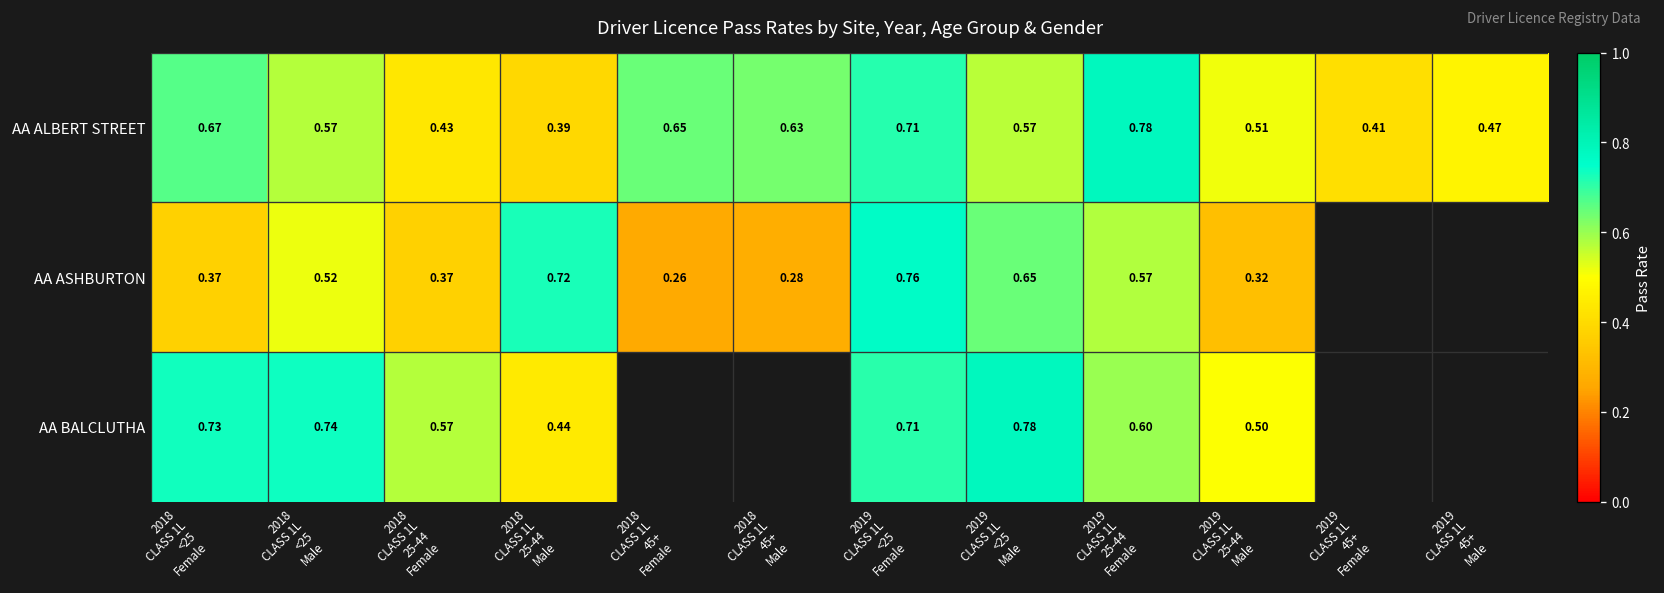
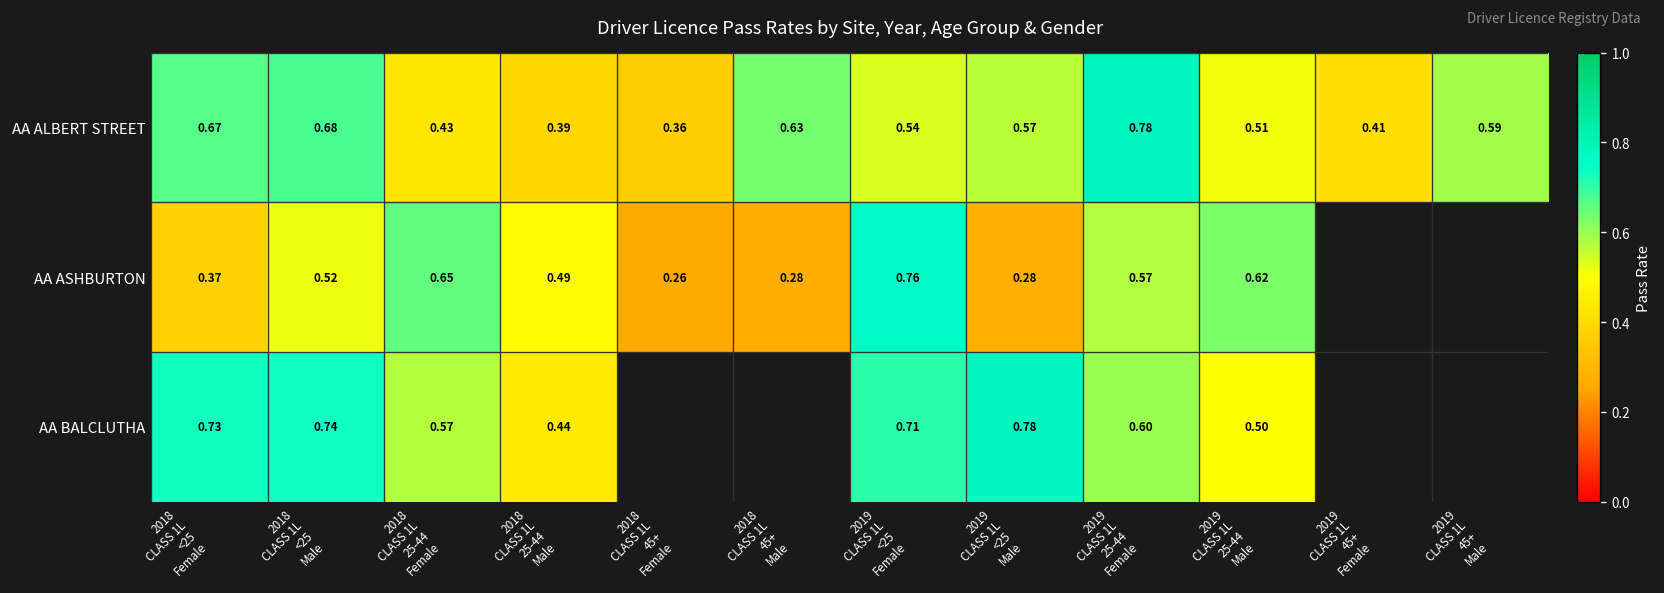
  {
    "AA ALBERT STREET": {
      "2018 CLASS 1L <25 Female": 0.67,
-     "2018 CLASS 1L <25 Male": 0.57,
+     "2018 CLASS 1L <25 Male": 0.68,
      "2018 CLASS 1L 25-44 Female": 0.43,
      "2018 CLASS 1L 25-44 Male": 0.39,
-     "2018 CLASS 1L 45+ Female": 0.65,
+     "2018 CLASS 1L 45+ Female": 0.36,
      "2018 CLASS 1L 45+ Male": 0.63,
-     "2019 CLASS 1L <25 Female": 0.71,
+     "2019 CLASS 1L <25 Female": 0.54,
      "2019 CLASS 1L <25 Male": 0.57,
      "2019 CLASS 1L 25-44 Female": 0.78,
      "2019 CLASS 1L 25-44 Male": 0.51,
      "2019 CLASS 1L 45+ Female": 0.41,
-     "2019 CLASS 1L 45+ Male": 0.47
+     "2019 CLASS 1L 45+ Male": 0.59
    },
    "AA ASHBURTON": {
      "2018 CLASS 1L <25 Female": 0.37,
      "2018 CLASS 1L <25 Male": 0.52,
-     "2018 CLASS 1L 25-44 Female": 0.37,
-     "2018 CLASS 1L 25-44 Male": 0.72,
+     "2018 CLASS 1L 25-44 Female": 0.65,
+     "2018 CLASS 1L 25-44 Male": 0.49,
      "2018 CLASS 1L 45+ Female": 0.26,
      "2018 CLASS 1L 45+ Male": 0.28,
      "2019 CLASS 1L <25 Female": 0.76,
-     "2019 CLASS 1L <25 Male": 0.65,
+     "2019 CLASS 1L <25 Male": 0.28,
      "2019 CLASS 1L 25-44 Female": 0.57,
-     "2019 CLASS 1L 25-44 Male": 0.32
+     "2019 CLASS 1L 25-44 Male": 0.62
    },
    "AA BALCLUTHA": {
      "2018 CLASS 1L <25 Female": 0.73,
      "2018 CLASS 1L <25 Male": 0.74,
      "2018 CLASS 1L 25-44 Female": 0.57,
      "2018 CLASS 1L 25-44 Male": 0.44,
      "2019 CLASS 1L <25 Female": 0.71,
      "2019 CLASS 1L <25 Male": 0.78,
      "2019 CLASS 1L 25-44 Female": 0.60,
      "2019 CLASS 1L 25-44 Male": 0.50
    }
  }
